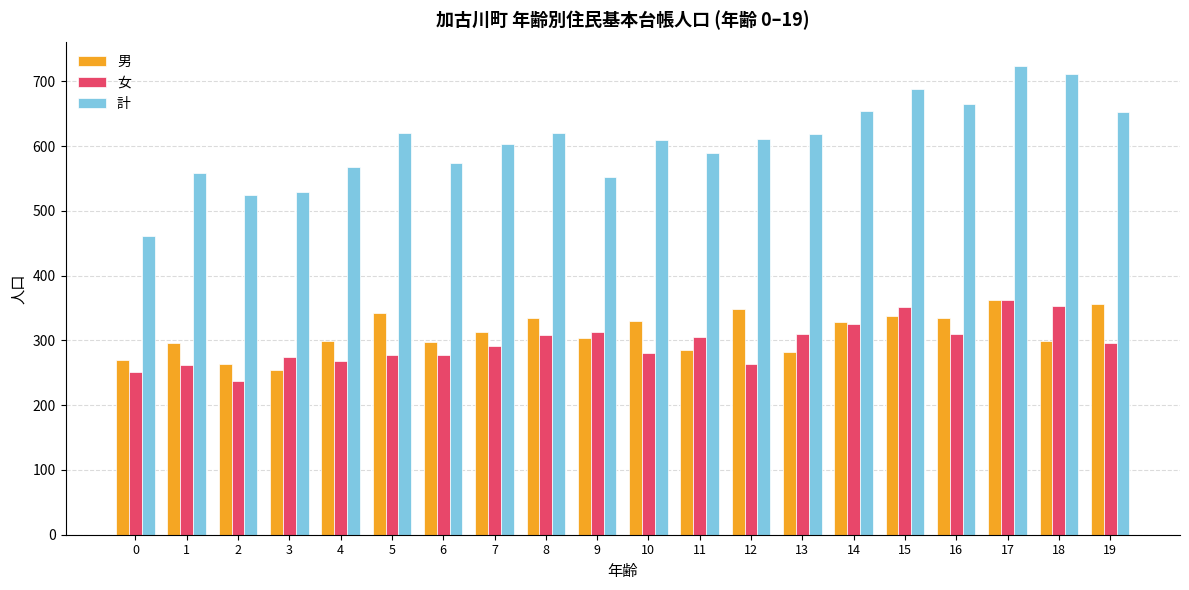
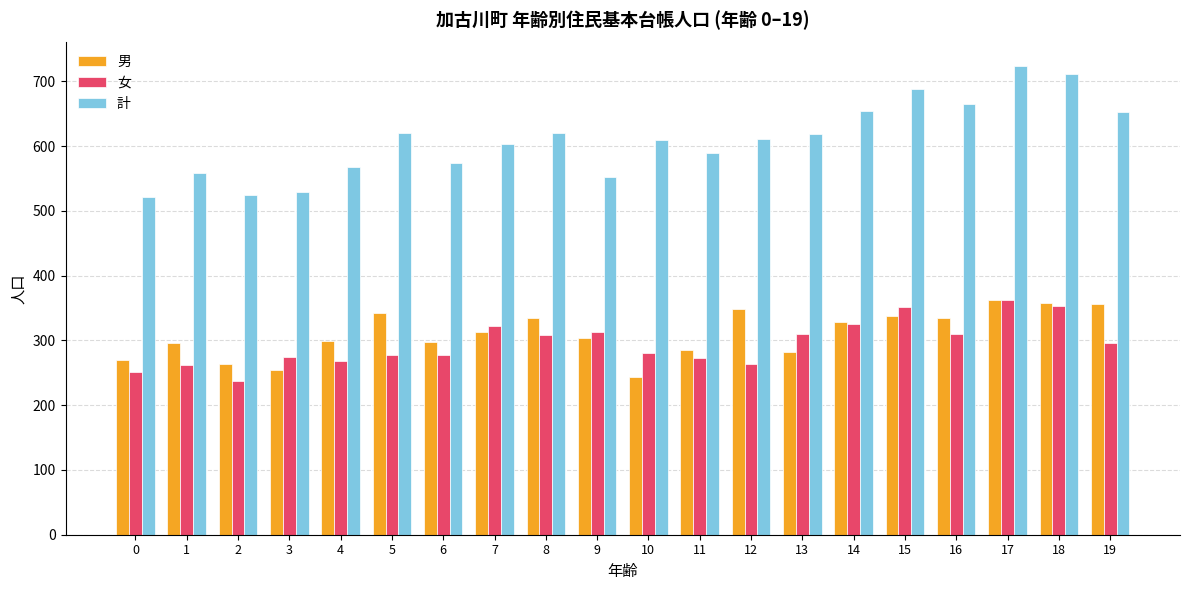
  {
    "男": {
      "0": 270,
      "1": 300,
      "2": 260,
      "3": 260,
      "4": 300,
      "5": 340,
      "6": 300,
      "7": 310,
      "8": 330,
      "9": 300,
-     "10": 330,
+     "10": 240,
      "11": 290,
      "12": 350,
      "13": 280,
      "14": 330,
      "15": 340,
      "16": 340,
      "17": 360,
-     "18": 300,
+     "18": 360,
      "19": 360
    },
    "女": {
      "0": 250,
      "1": 260,
      "2": 240,
      "3": 280,
      "4": 270,
      "5": 280,
      "6": 280,
-     "7": 290,
+     "7": 320,
      "8": 310,
      "9": 310,
      "10": 280,
-     "11": 310,
+     "11": 270,
      "12": 260,
      "13": 310,
      "14": 330,
      "15": 350,
      "16": 310,
      "17": 360,
      "18": 350,
      "19": 300
    },
    "計": {
-     "0": 460,
+     "0": 520,
      "1": 560,
      "2": 530,
      "3": 530,
      "4": 570,
      "5": 620,
      "6": 570,
      "7": 600,
      "8": 620,
      "9": 550,
      "10": 610,
      "11": 590,
      "12": 610,
      "13": 620,
      "14": 660,
      "15": 690,
      "16": 670,
      "17": 720,
      "18": 710,
      "19": 650
    }
  }
